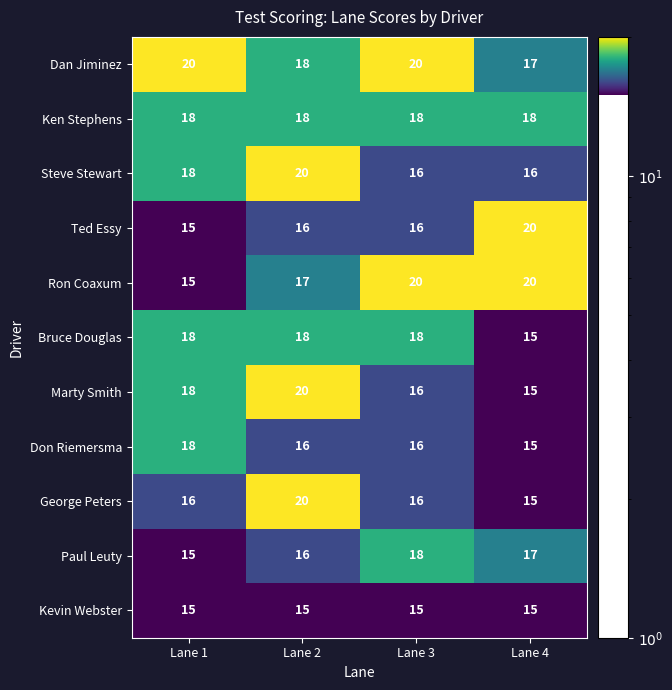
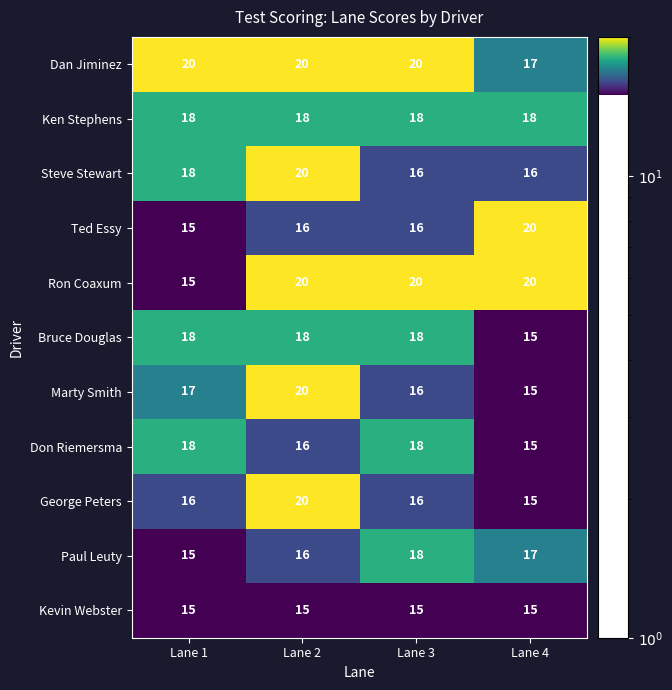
  {
    "Dan Jiminez": {
      "Lane 1": 20,
-     "Lane 2": 18,
+     "Lane 2": 20,
      "Lane 3": 20,
      "Lane 4": 17
    },
    "Ken Stephens": {
      "Lane 1": 18,
      "Lane 2": 18,
      "Lane 3": 18,
      "Lane 4": 18
    },
    "Steve Stewart": {
      "Lane 1": 18,
      "Lane 2": 20,
      "Lane 3": 16,
      "Lane 4": 16
    },
    "Ted Essy": {
      "Lane 1": 15,
      "Lane 2": 16,
      "Lane 3": 16,
      "Lane 4": 20
    },
    "Ron Coaxum": {
      "Lane 1": 15,
-     "Lane 2": 17,
+     "Lane 2": 20,
      "Lane 3": 20,
      "Lane 4": 20
    },
    "Bruce Douglas": {
      "Lane 1": 18,
      "Lane 2": 18,
      "Lane 3": 18,
      "Lane 4": 15
    },
    "Marty Smith": {
-     "Lane 1": 18,
+     "Lane 1": 17,
      "Lane 2": 20,
      "Lane 3": 16,
      "Lane 4": 15
    },
    "Don Riemersma": {
      "Lane 1": 18,
      "Lane 2": 16,
-     "Lane 3": 16,
+     "Lane 3": 18,
      "Lane 4": 15
    },
    "George Peters": {
      "Lane 1": 16,
      "Lane 2": 20,
      "Lane 3": 16,
      "Lane 4": 15
    },
    "Paul Leuty": {
      "Lane 1": 15,
      "Lane 2": 16,
      "Lane 3": 18,
      "Lane 4": 17
    },
    "Kevin Webster": {
      "Lane 1": 15,
      "Lane 2": 15,
      "Lane 3": 15,
      "Lane 4": 15
    }
  }
